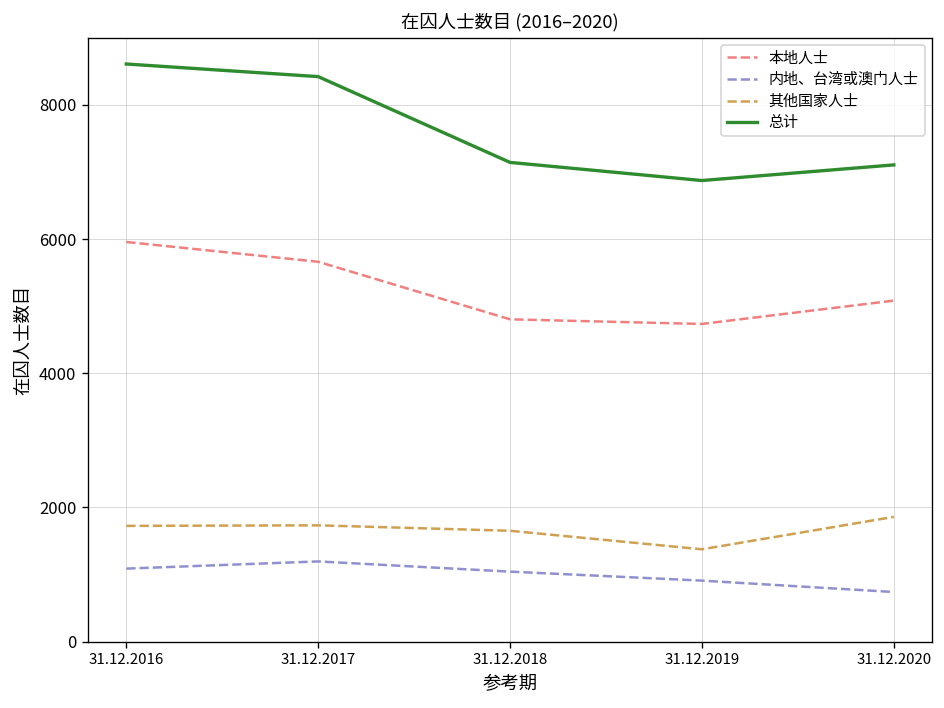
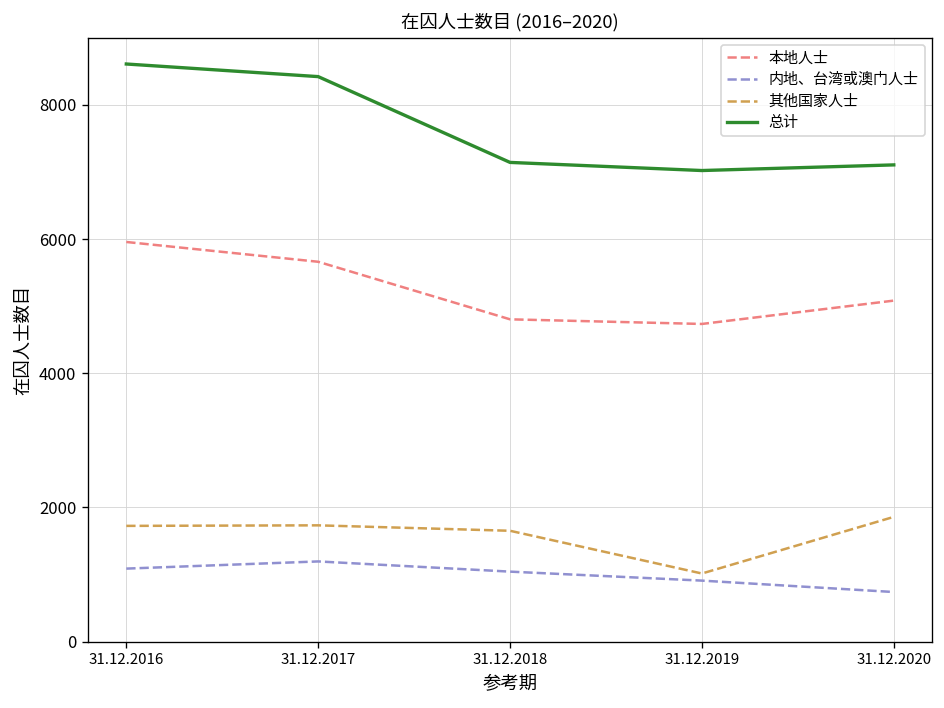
  {
    "本地人士": {
      "31.12.2016": 6000,
      "31.12.2017": 5700,
      "31.12.2018": 4800,
      "31.12.2019": 4700,
      "31.12.2020": 5100
    },
    "内地、台湾或澳门人士": {
      "31.12.2016": 1100,
      "31.12.2017": 1200,
      "31.12.2018": 1000,
      "31.12.2019": 900,
      "31.12.2020": 700
    },
    "其他国家人士": {
      "31.12.2016": 1700,
      "31.12.2017": 1700,
      "31.12.2018": 1700,
-     "31.12.2019": 1400,
+     "31.12.2019": 1000,
      "31.12.2020": 1900
    },
    "总计": {
      "31.12.2016": 8600,
      "31.12.2017": 8400,
      "31.12.2018": 7100,
-     "31.12.2019": 6900,
+     "31.12.2019": 7000,
      "31.12.2020": 7100
    }
  }
